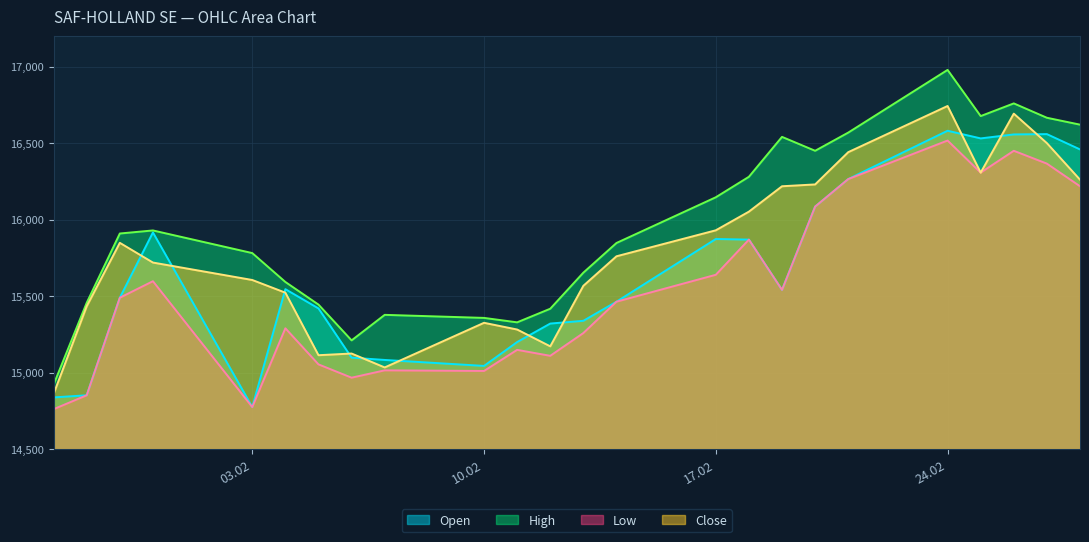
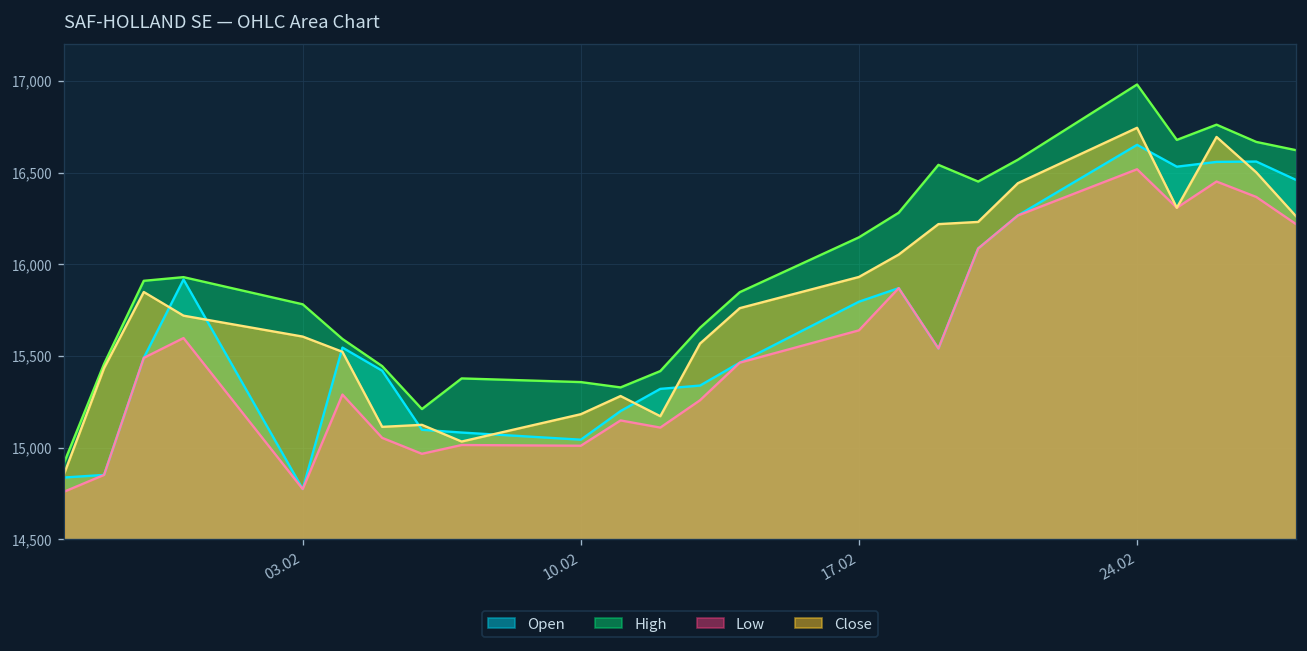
  {
    "Open": {
      "10.02": "15,040",
-     "17.02": "15,870",
-     "24.02": "16,580"
+     "17.02": "15,800",
+     "24.02": "16,650"
    },
    "High": {
      "03.02": "15,780",
      "10.02": "15,360",
      "17.02": "16,150",
      "24.02": "16,980"
    },
    "Low": {
      "10.02": "15,010",
      "17.02": "15,640",
      "24.02": "16,520"
    },
    "Close": {
      "03.02": "15,610",
-     "10.02": "15,330",
+     "10.02": "15,180",
      "17.02": "15,930",
      "24.02": "16,740"
    }
  }
